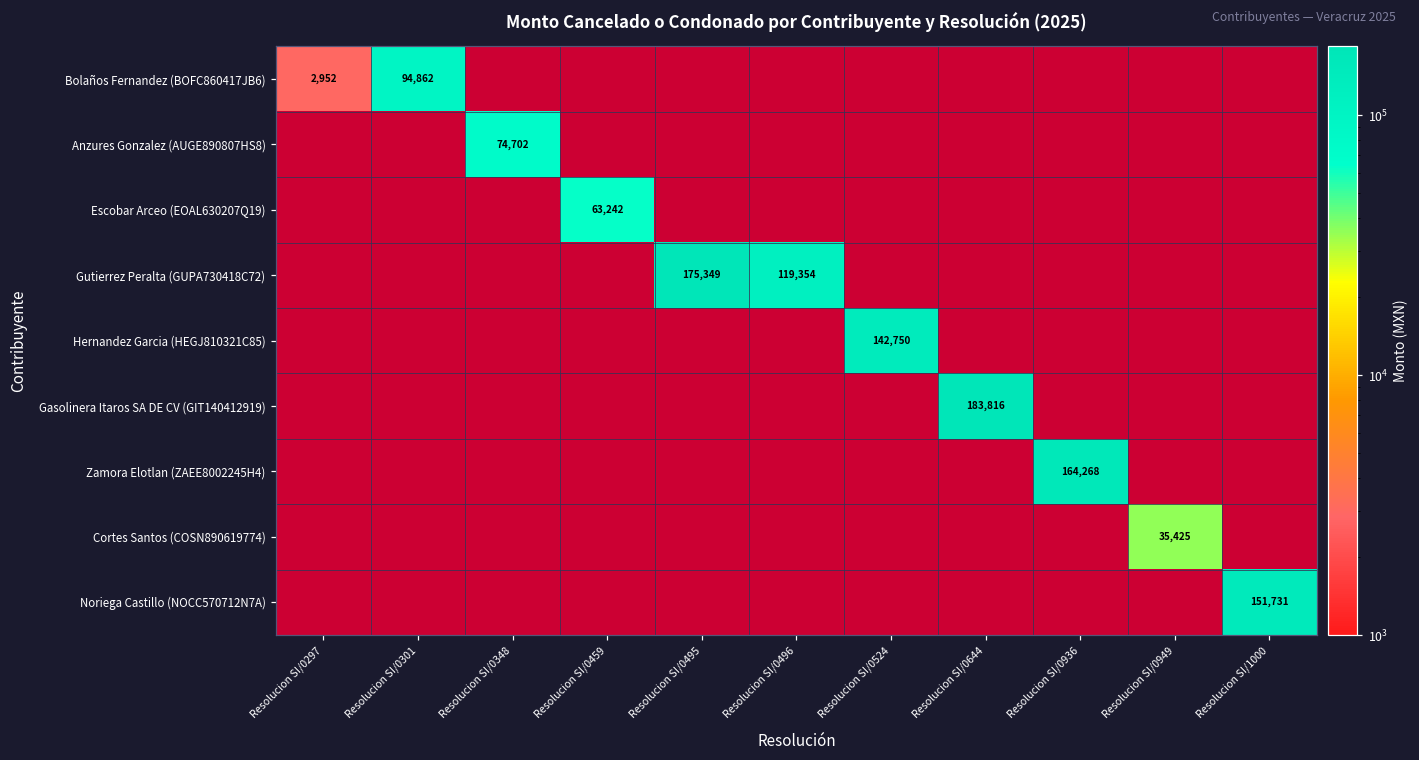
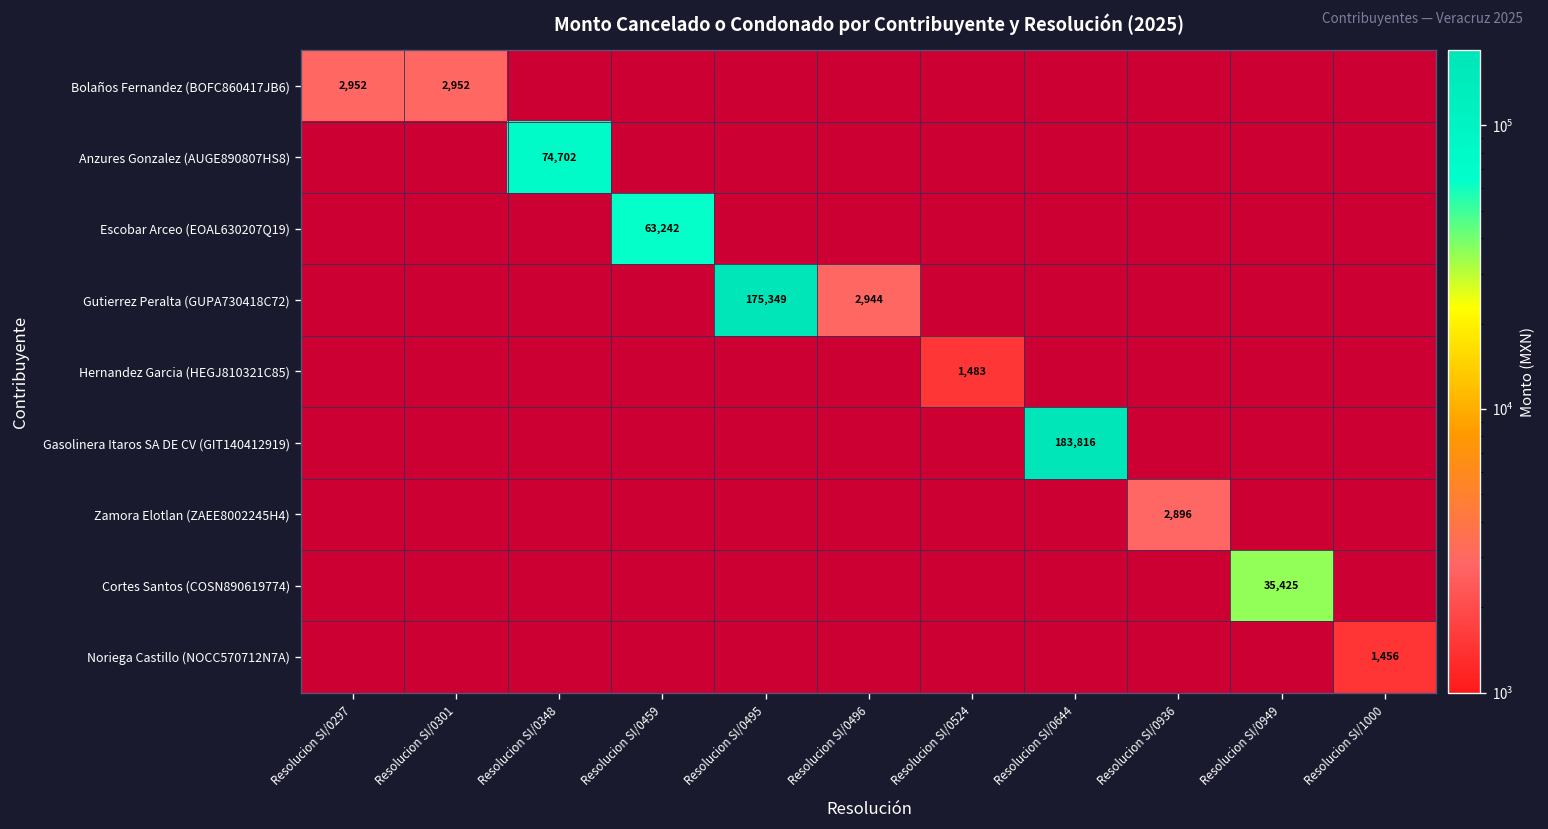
  {
    "Bolaños Fernandez (BOFC860417JB6)": {
      "Resolucion SI/0297": "2,952",
-     "Resolucion SI/0301": "94,862"
+     "Resolucion SI/0301": "2,952"
    },
    "Anzures Gonzalez (AUGE890807HS8)": {
      "Resolucion SI/0348": "74,702"
    },
    "Escobar Arceo (EOAL630207Q19)": {
      "Resolucion SI/0459": "63,242"
    },
    "Gutierrez Peralta (GUPA730418C72)": {
      "Resolucion SI/0495": "175,349",
-     "Resolucion SI/0496": "119,354"
+     "Resolucion SI/0496": "2,944"
    },
    "Hernandez Garcia (HEGJ810321C85)": {
-     "Resolucion SI/0524": "142,750"
+     "Resolucion SI/0524": "1,483"
    },
    "Gasolinera Itaros SA DE CV (GIT140412919)": {
      "Resolucion SI/0644": "183,816"
    },
    "Zamora Elotlan (ZAEE8002245H4)": {
-     "Resolucion SI/0936": "164,268"
+     "Resolucion SI/0936": "2,896"
    },
    "Cortes Santos (COSN890619774)": {
      "Resolucion SI/0949": "35,425"
    },
    "Noriega Castillo (NOCC570712N7A)": {
-     "Resolucion SI/1000": "151,731"
+     "Resolucion SI/1000": "1,456"
    }
  }
